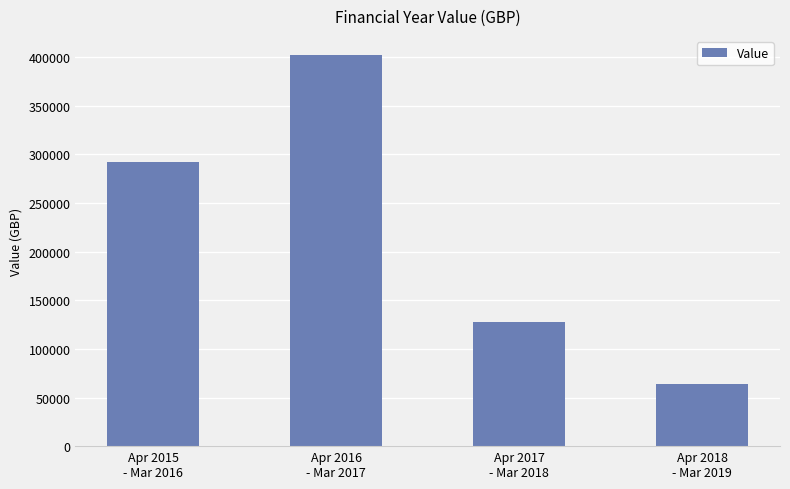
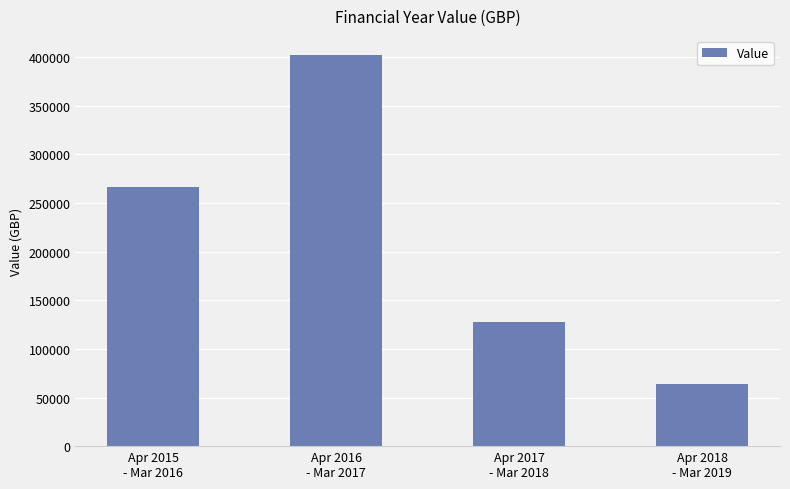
  {
-   "Apr 2015 - Mar 2016": 290000,
+   "Apr 2015 - Mar 2016": 270000,
    "Apr 2016 - Mar 2017": 400000,
    "Apr 2017 - Mar 2018": 130000,
    "Apr 2018 - Mar 2019": 60000
  }
